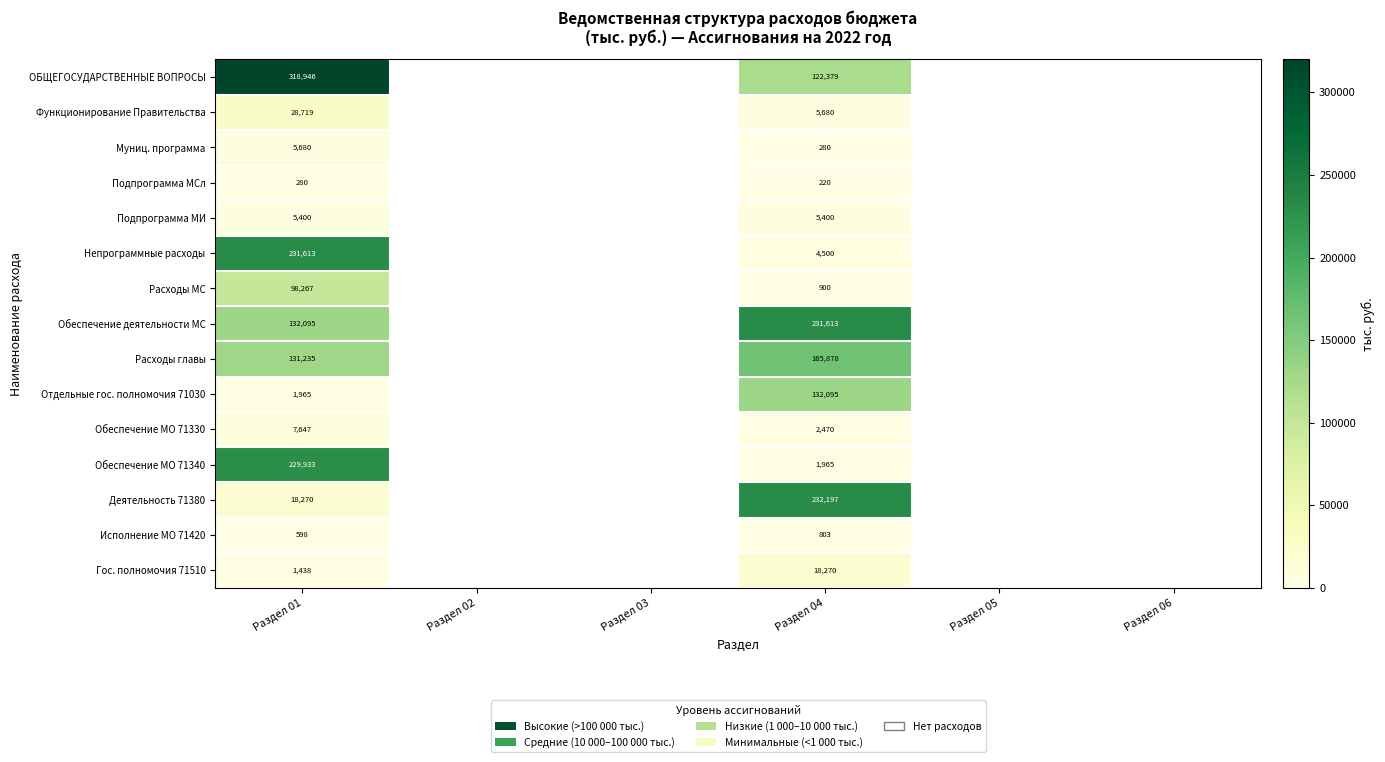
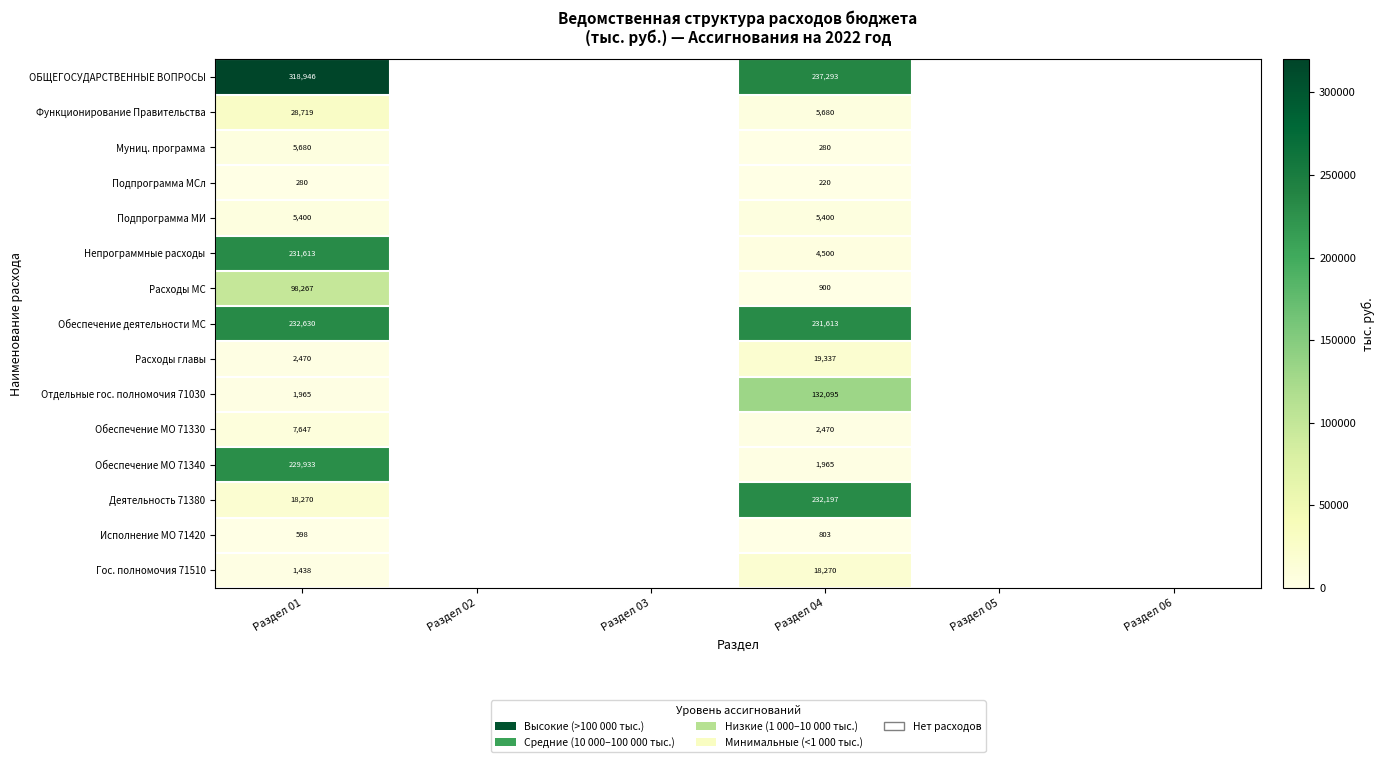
  {
    "ОБЩЕГОСУДАРСТВЕННЫЕ ВОПРОСЫ": {
      "Раздел 01": "318,946",
-     "Раздел 04": "122,379"
+     "Раздел 04": "237,293"
    },
    "Функционирование Правительства": {
      "Раздел 01": "28,719",
      "Раздел 04": "5,680"
    },
    "Муниц. программа": {
      "Раздел 01": "5,680",
      "Раздел 04": "280"
    },
    "Подпрограмма МСл": {
      "Раздел 01": "280",
      "Раздел 04": "220"
    },
    "Подпрограмма МИ": {
      "Раздел 01": "5,400",
      "Раздел 04": "5,400"
    },
    "Непрограммные расходы": {
      "Раздел 01": "231,613",
      "Раздел 04": "4,500"
    },
    "Расходы МС": {
      "Раздел 01": "98,267",
      "Раздел 04": "900"
    },
    "Обеспечение деятельности МС": {
-     "Раздел 01": "132,095",
+     "Раздел 01": "232,630",
      "Раздел 04": "231,613"
    },
    "Расходы главы": {
-     "Раздел 01": "131,235",
-     "Раздел 04": "165,878"
+     "Раздел 01": "2,470",
+     "Раздел 04": "19,337"
    },
    "Отдельные гос. полномочия 71030": {
      "Раздел 01": "1,965",
      "Раздел 04": "132,095"
    },
    "Обеспечение МО 71330": {
      "Раздел 01": "7,647",
      "Раздел 04": "2,470"
    },
    "Обеспечение МО 71340": {
      "Раздел 01": "229,933",
      "Раздел 04": "1,965"
    },
    "Деятельность 71380": {
      "Раздел 01": "18,270",
      "Раздел 04": "232,197"
    },
    "Исполнение МО 71420": {
      "Раздел 01": "598",
      "Раздел 04": "803"
    },
    "Гос. полномочия 71510": {
      "Раздел 01": "1,438",
      "Раздел 04": "18,270"
    }
  }
